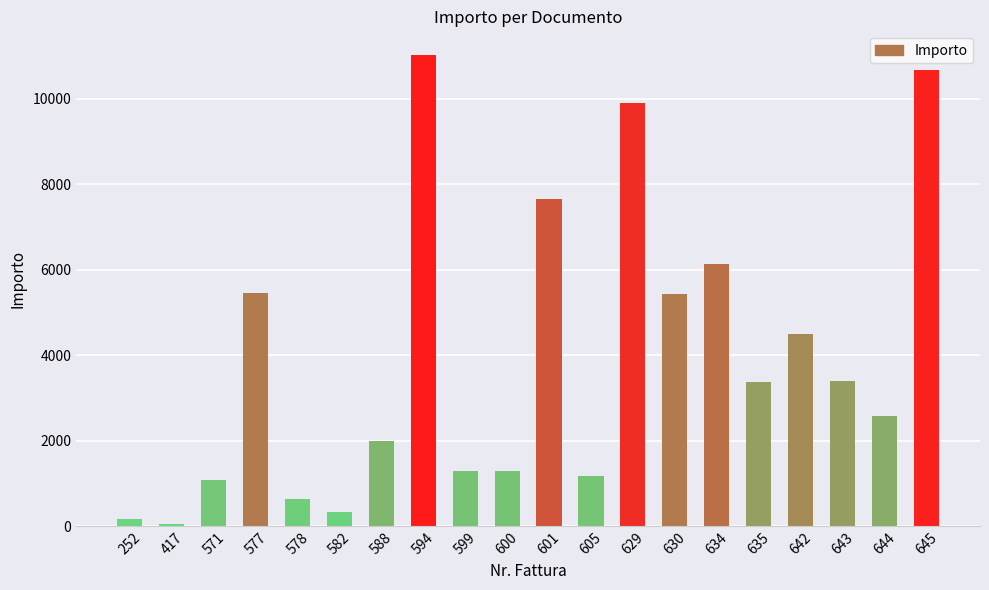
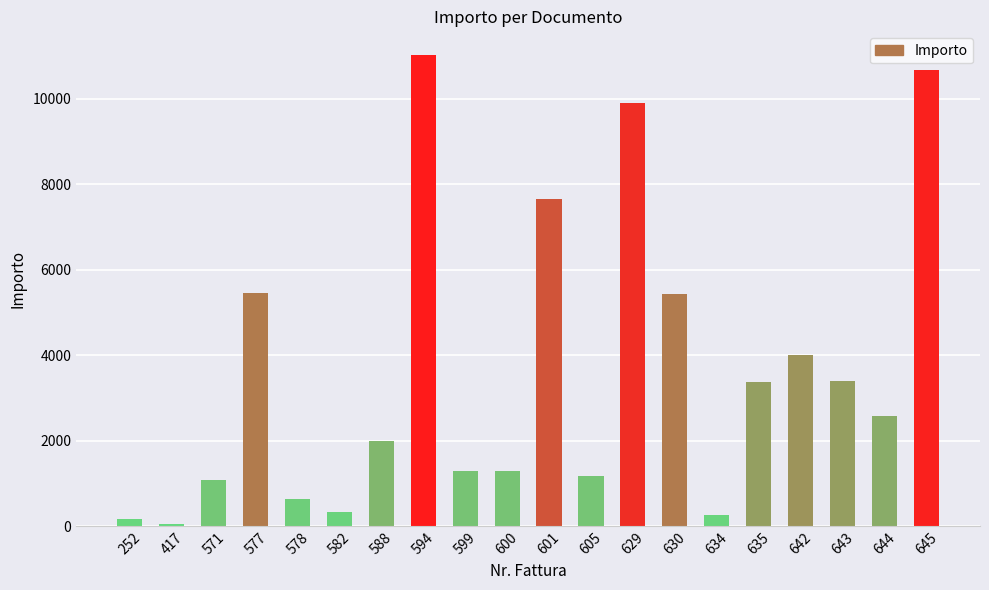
  {
    "252": 200,
    "571": 1100,
    "577": 5500,
    "578": 600,
    "582": 300,
    "588": 2000,
    "594": 11000,
    "599": 1300,
    "600": 1300,
    "601": 7700,
    "605": 1200,
    "629": 9900,
    "630": 5400,
-   "634": 6100,
+   "634": 300,
    "635": 3400,
-   "642": 4500,
+   "642": 4000,
    "643": 3400,
    "644": 2600,
    "645": 10700
  }
